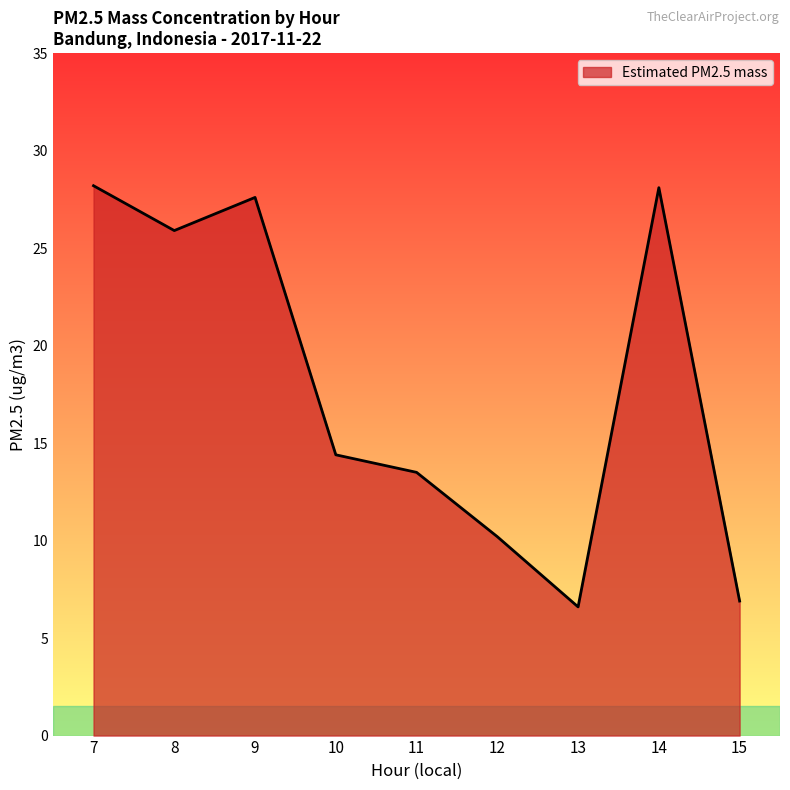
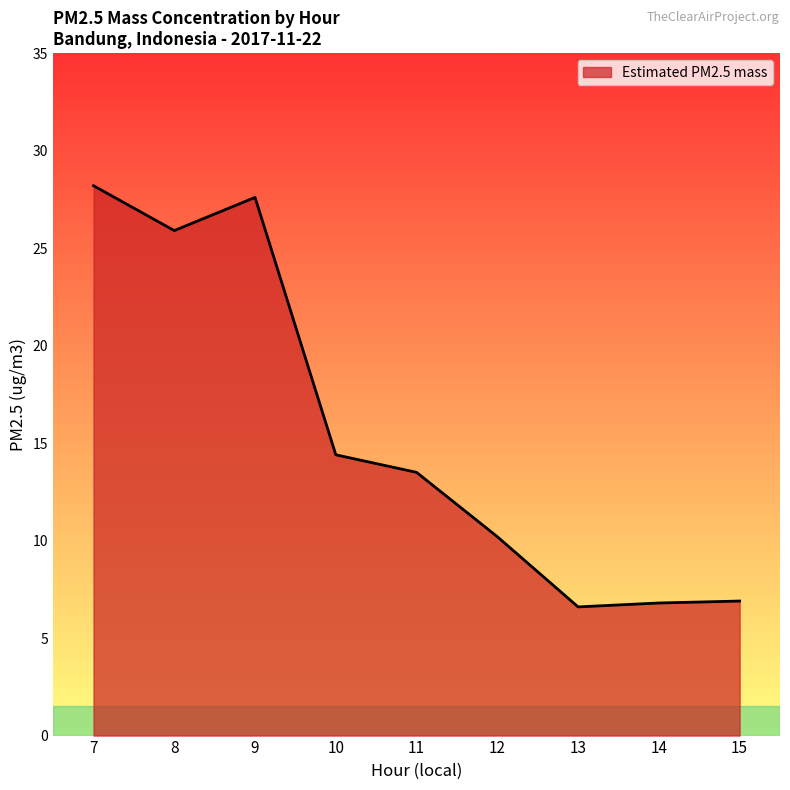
  {
    "7": 28.2,
    "8": 25.9,
    "9": 27.6,
    "10": 14.4,
    "11": 13.5,
    "12": 10.2,
    "13": 6.6,
-   "14": 28.1,
+   "14": 6.8,
    "15": 6.9
  }
